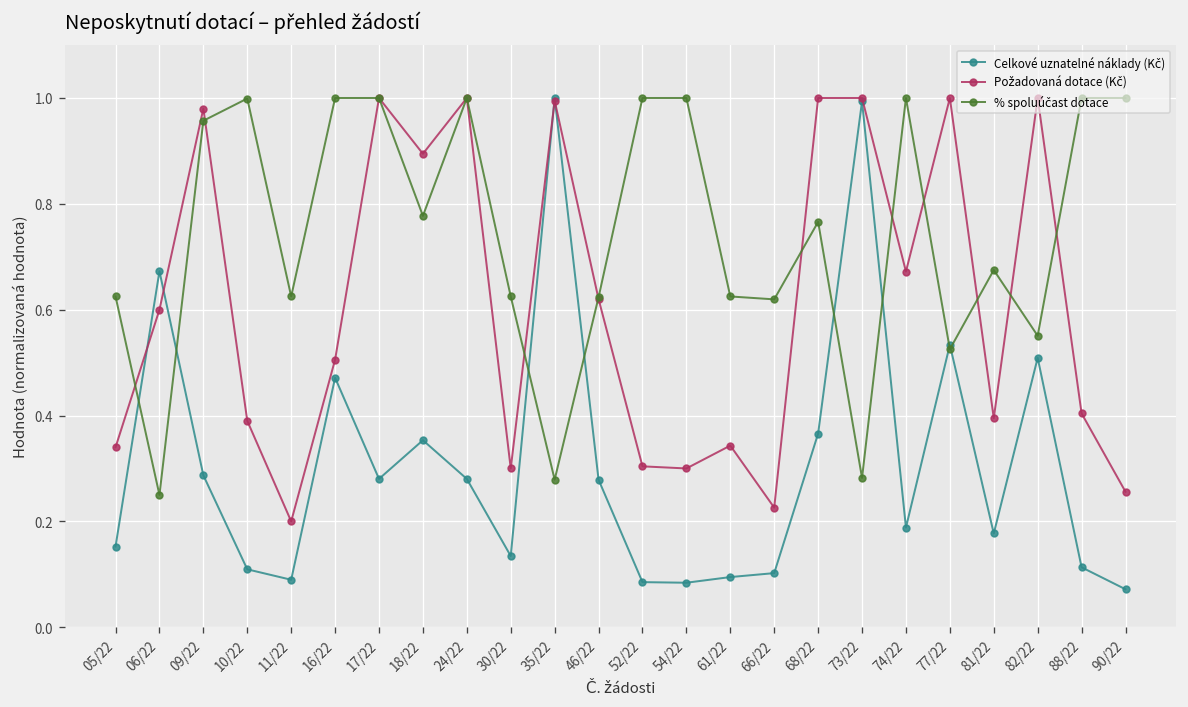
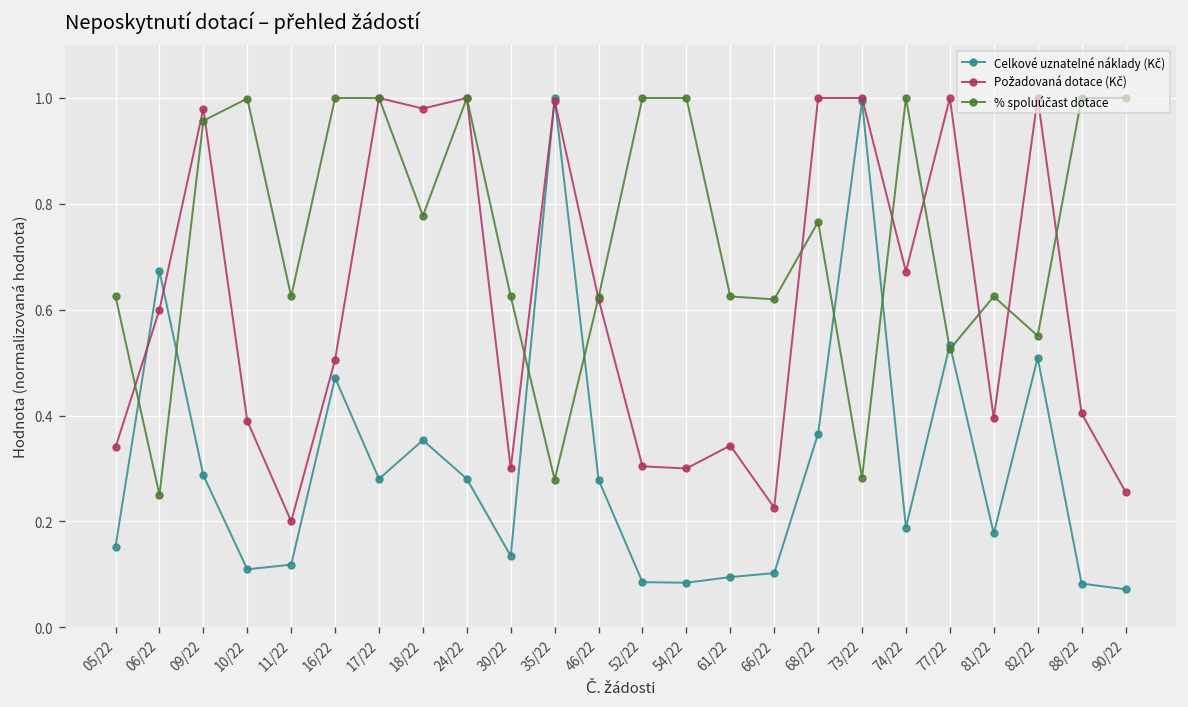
  {
    "Celkové uznatelné náklady (Kč)": {
      "05/22": 0.15,
      "06/22": 0.67,
      "09/22": 0.29,
      "10/22": 0.11,
-     "11/22": 0.09,
+     "11/22": 0.12,
      "16/22": 0.47,
      "17/22": 0.28,
      "18/22": 0.35,
      "24/22": 0.28,
      "30/22": 0.13,
      "46/22": 0.28,
      "52/22": 0.09,
      "54/22": 0.08,
      "61/22": 0.09,
      "66/22": 0.10,
      "68/22": 0.37,
      "73/22": 0.99,
      "74/22": 0.19,
      "77/22": 0.53,
      "81/22": 0.18,
      "82/22": 0.51,
-     "88/22": 0.11,
+     "88/22": 0.08,
      "90/22": 0.07
    },
    "Požadovaná dotace (Kč)": {
      "05/22": 0.34,
      "06/22": 0.60,
      "09/22": 0.98,
      "10/22": 0.39,
      "11/22": 0.20,
      "16/22": 0.51,
-     "18/22": 0.89,
+     "18/22": 0.98,
      "30/22": 0.30,
      "52/22": 0.30,
      "54/22": 0.30,
      "61/22": 0.34,
      "66/22": 0.23,
      "68/22": 1.00,
      "73/22": 1.00,
      "74/22": 0.67,
      "77/22": 1.00,
      "81/22": 0.40,
      "88/22": 0.40,
      "90/22": 0.26
    },
    "% spoluúčast dotace": {
      "05/22": 0.63,
      "06/22": 0.25,
      "09/22": 0.96,
      "10/22": 1.00,
      "11/22": 0.63,
      "16/22": 1.00,
      "18/22": 0.78,
      "30/22": 0.63,
      "35/22": 0.28,
      "52/22": 1.00,
      "54/22": 1.00,
      "61/22": 0.63,
      "66/22": 0.62,
      "68/22": 0.77,
      "73/22": 0.28,
      "74/22": 1.00,
      "77/22": 0.53,
-     "81/22": 0.68,
+     "81/22": 0.63,
      "82/22": 0.55
    }
  }
